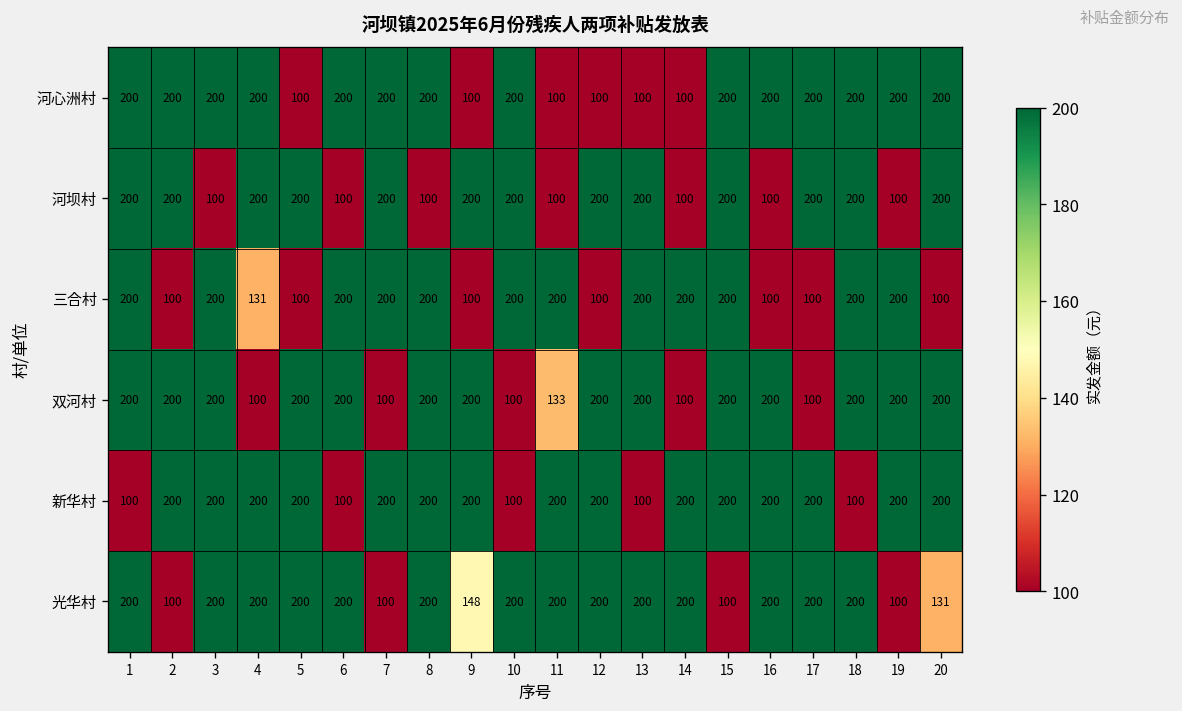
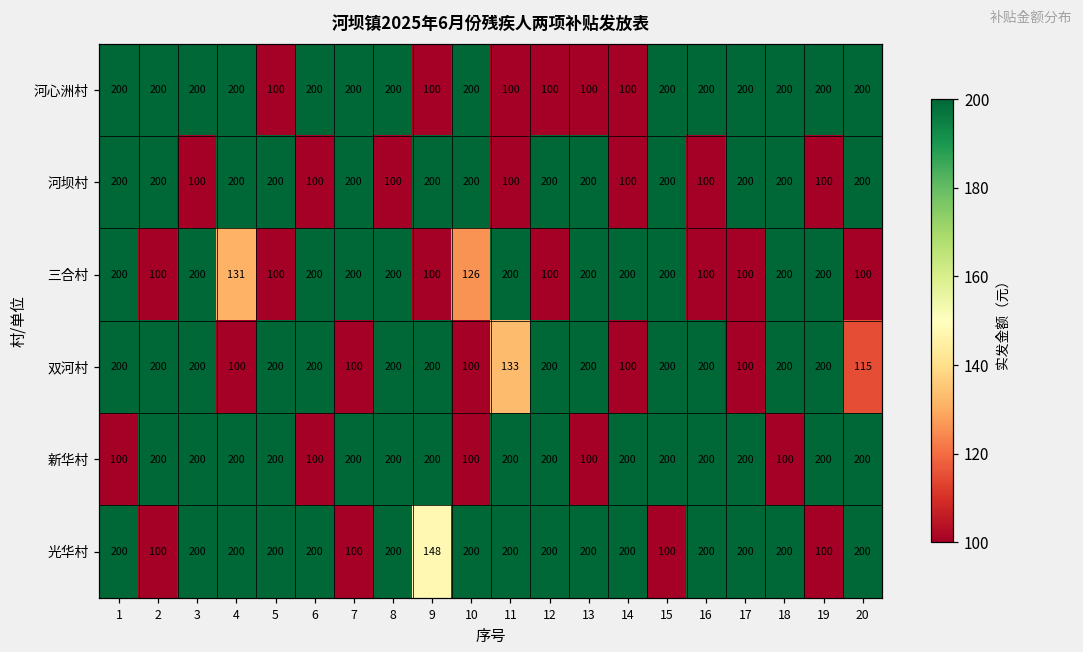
  {
    "河心洲村": {
      "1": 200,
      "2": 200,
      "3": 200,
      "4": 200,
      "5": 100,
      "6": 200,
      "7": 200,
      "8": 200,
      "9": 100,
      "10": 200,
      "11": 100,
      "12": 100,
      "13": 100,
      "14": 100,
      "15": 200,
      "16": 200,
      "17": 200,
      "18": 200,
      "19": 200,
      "20": 200
    },
    "河坝村": {
      "1": 200,
      "2": 200,
      "3": 100,
      "4": 200,
      "5": 200,
      "6": 100,
      "7": 200,
      "8": 100,
      "9": 200,
      "10": 200,
      "11": 100,
      "12": 200,
      "13": 200,
      "14": 100,
      "15": 200,
      "16": 100,
      "17": 200,
      "18": 200,
      "19": 100,
      "20": 200
    },
    "三合村": {
      "1": 200,
      "2": 100,
      "3": 200,
      "4": 131,
      "5": 100,
      "6": 200,
      "7": 200,
      "8": 200,
      "9": 100,
-     "10": 200,
+     "10": 126,
      "11": 200,
      "12": 100,
      "13": 200,
      "14": 200,
      "15": 200,
      "16": 100,
      "17": 100,
      "18": 200,
      "19": 200,
      "20": 100
    },
    "双河村": {
      "1": 200,
      "2": 200,
      "3": 200,
      "4": 100,
      "5": 200,
      "6": 200,
      "7": 100,
      "8": 200,
      "9": 200,
      "10": 100,
      "11": 133,
      "12": 200,
      "13": 200,
      "14": 100,
      "15": 200,
      "16": 200,
      "17": 100,
      "18": 200,
      "19": 200,
-     "20": 200
+     "20": 115
    },
    "新华村": {
      "1": 100,
      "2": 200,
      "3": 200,
      "4": 200,
      "5": 200,
      "6": 100,
      "7": 200,
      "8": 200,
      "9": 200,
      "10": 100,
      "11": 200,
      "12": 200,
      "13": 100,
      "14": 200,
      "15": 200,
      "16": 200,
      "17": 200,
      "18": 100,
      "19": 200,
      "20": 200
    },
    "光华村": {
      "1": 200,
      "2": 100,
      "3": 200,
      "4": 200,
      "5": 200,
      "6": 200,
      "7": 100,
      "8": 200,
      "9": 148,
      "10": 200,
      "11": 200,
      "12": 200,
      "13": 200,
      "14": 200,
      "15": 100,
      "16": 200,
      "17": 200,
      "18": 200,
      "19": 100,
-     "20": 131
+     "20": 200
    }
  }
